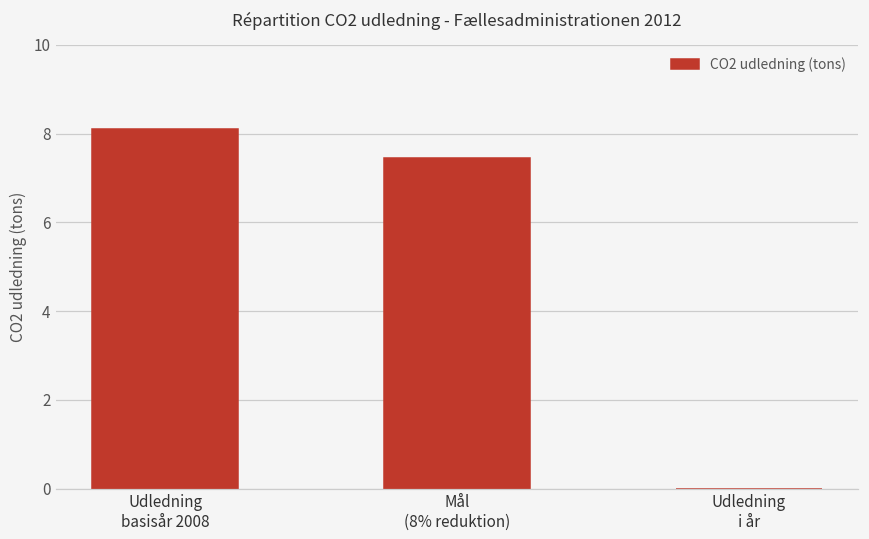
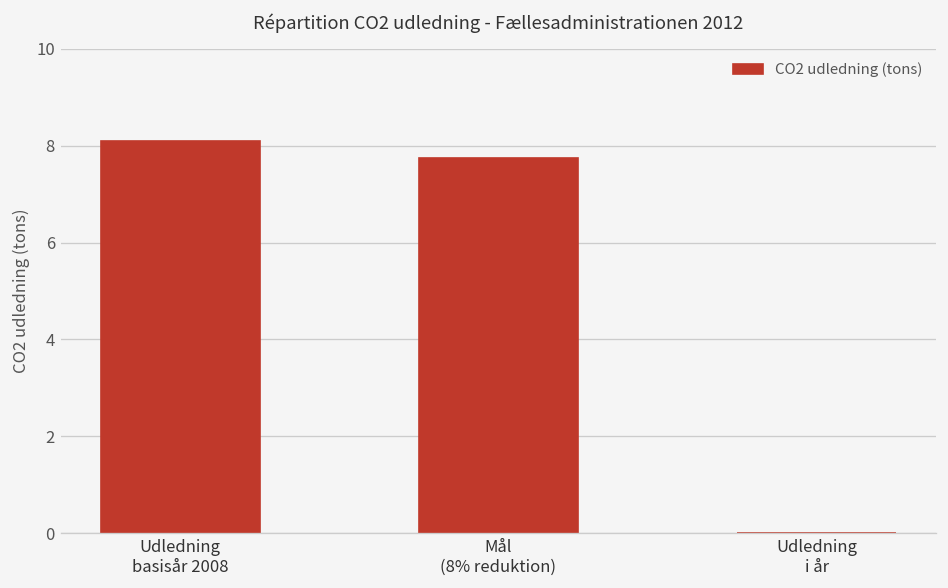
  {
    "Udledning basisår 2008": 8.1,
-   "Mål (8% reduktion)": 7.5,
+   "Mål (8% reduktion)": 7.8,
    "Udledning i år": 0.0
  }
